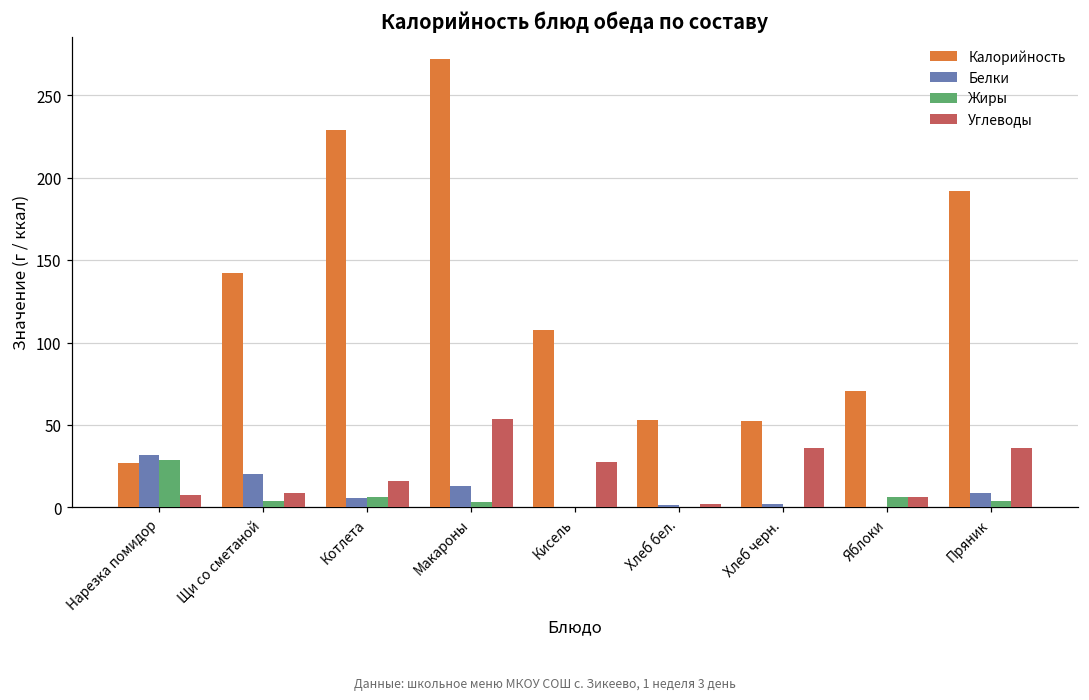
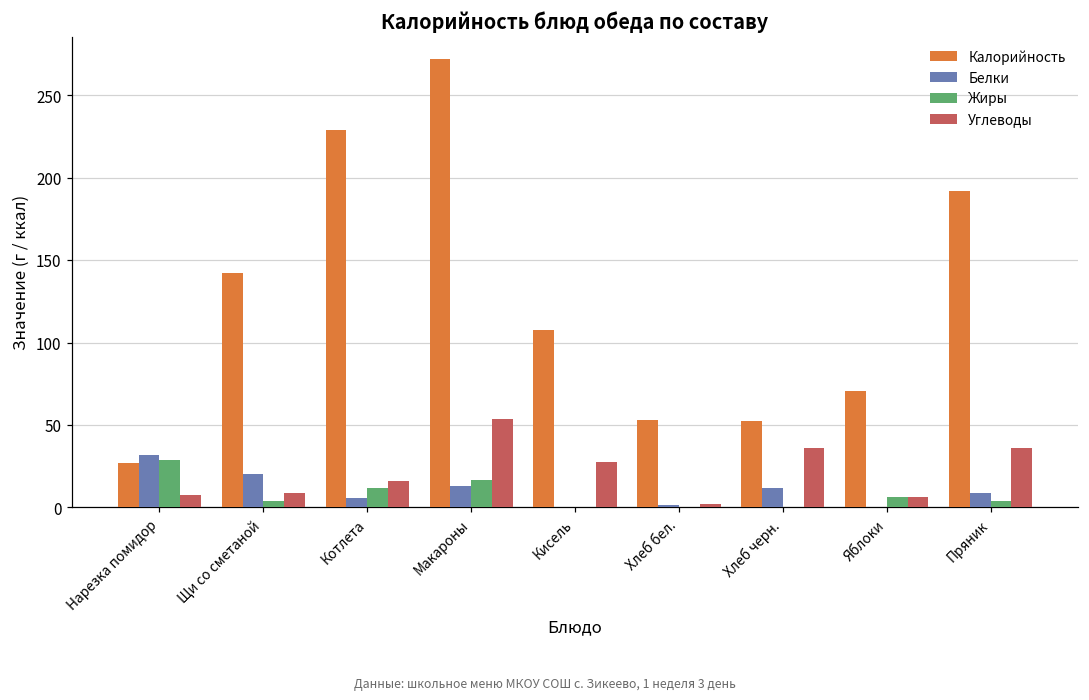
  {
    "Белки": {
      "Нарезка помидор": 32,
      "Щи со сметаной": 21,
      "Котлета": 6,
      "Макароны": 13,
-     "Хлеб черн.": 2,
+     "Хлеб черн.": 12,
      "Яблоки": 0,
      "Пряник": 9
    },
    "Жиры": {
      "Нарезка помидор": 29,
      "Щи со сметаной": 4,
-     "Котлета": 6,
-     "Макароны": 3,
+     "Котлета": 12,
+     "Макароны": 16,
      "Кисель": 0,
      "Хлеб бел.": 0,
      "Хлеб черн.": 0,
      "Яблоки": 6,
      "Пряник": 4
    }
  }
